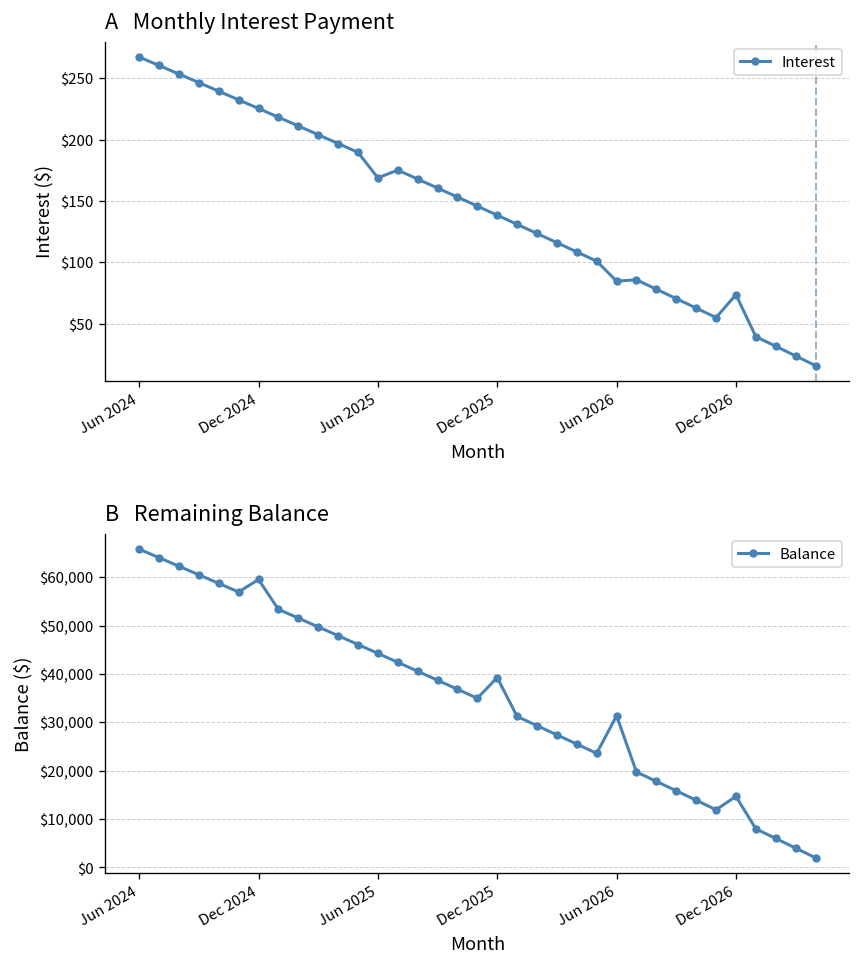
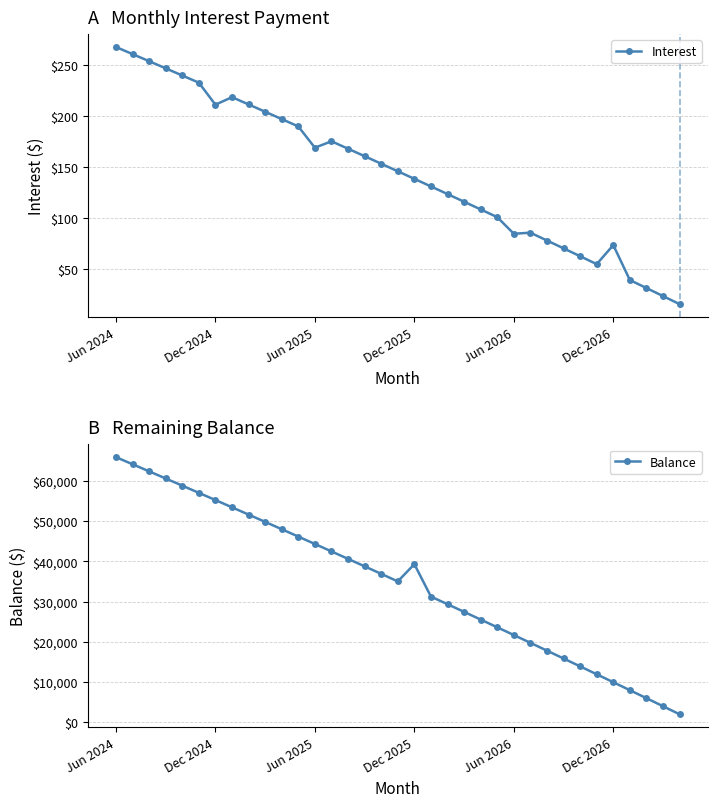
  {
    "A Monthly Interest Payment": {
      "Jun 2024": "$267",
-     "Dec 2024": "$225",
+     "Dec 2024": "$211",
      "Jun 2025": "$169",
      "Dec 2025": "$138",
      "Jun 2026": "$85",
      "Dec 2026": "$74"
    },
    "B Remaining Balance": {
      "Jun 2024": "$66,000",
-     "Dec 2024": "$60,000",
+     "Dec 2024": "$55,000",
      "Jun 2025": "$44,000",
      "Dec 2025": "$39,000",
-     "Jun 2026": "$31,000",
-     "Dec 2026": "$15,000"
+     "Jun 2026": "$22,000",
+     "Dec 2026": "$10,000"
    }
  }
